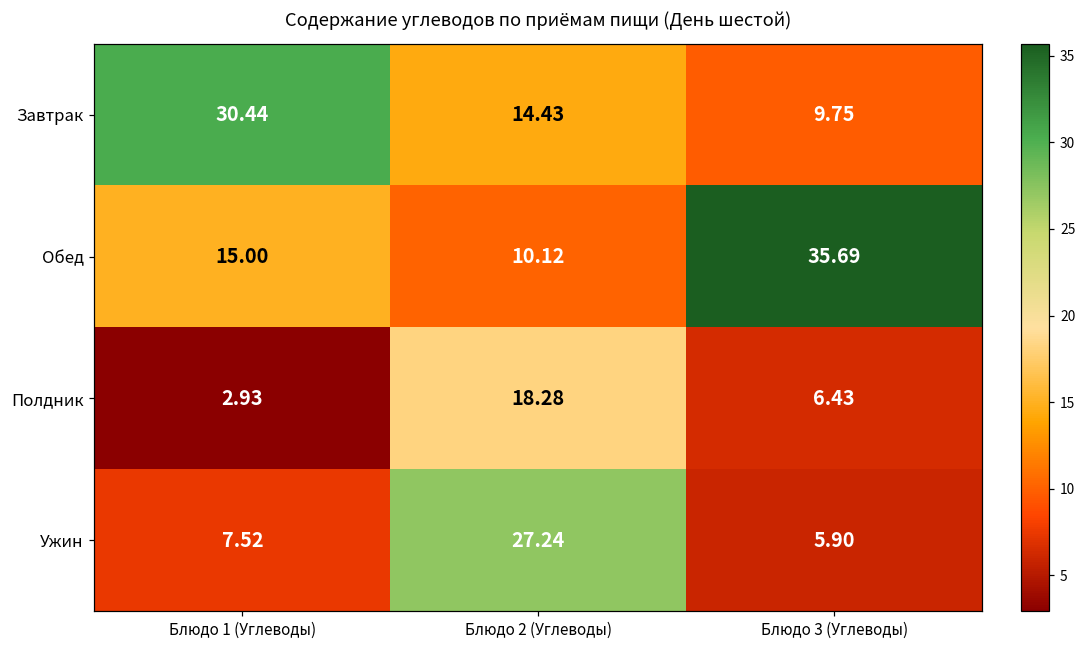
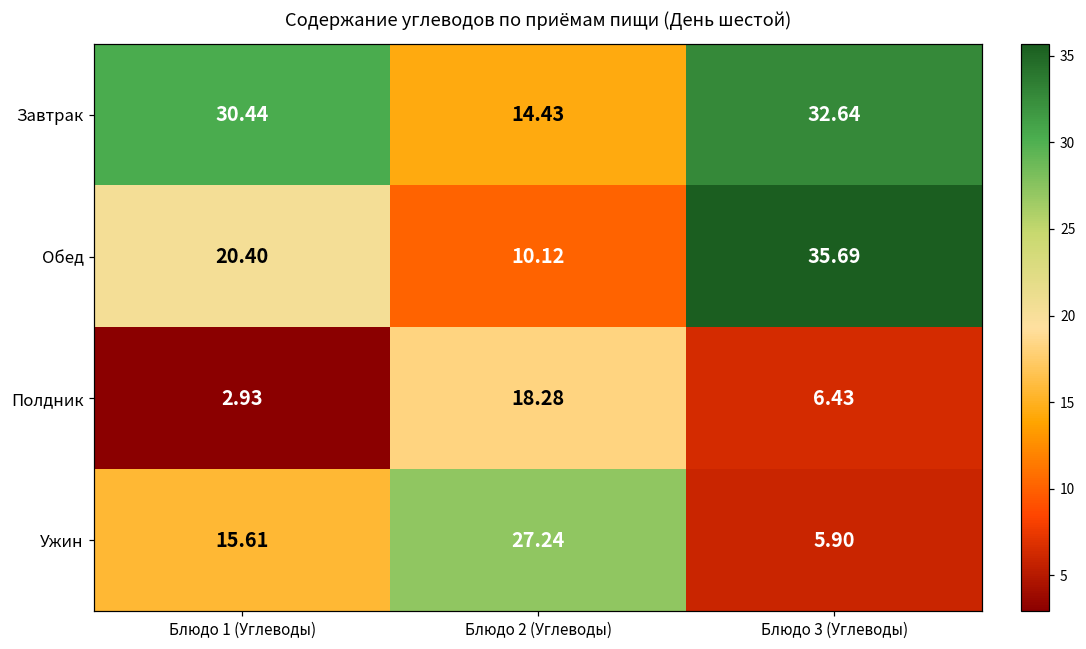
  {
    "Завтрак": {
      "Блюдо 1 (Углеводы)": 30.44,
      "Блюдо 2 (Углеводы)": 14.43,
-     "Блюдо 3 (Углеводы)": 9.75
+     "Блюдо 3 (Углеводы)": 32.64
    },
    "Обед": {
-     "Блюдо 1 (Углеводы)": 15.00,
+     "Блюдо 1 (Углеводы)": 20.40,
      "Блюдо 2 (Углеводы)": 10.12,
      "Блюдо 3 (Углеводы)": 35.69
    },
    "Полдник": {
      "Блюдо 1 (Углеводы)": 2.93,
      "Блюдо 2 (Углеводы)": 18.28,
      "Блюдо 3 (Углеводы)": 6.43
    },
    "Ужин": {
-     "Блюдо 1 (Углеводы)": 7.52,
+     "Блюдо 1 (Углеводы)": 15.61,
      "Блюдо 2 (Углеводы)": 27.24,
      "Блюдо 3 (Углеводы)": 5.90
    }
  }
